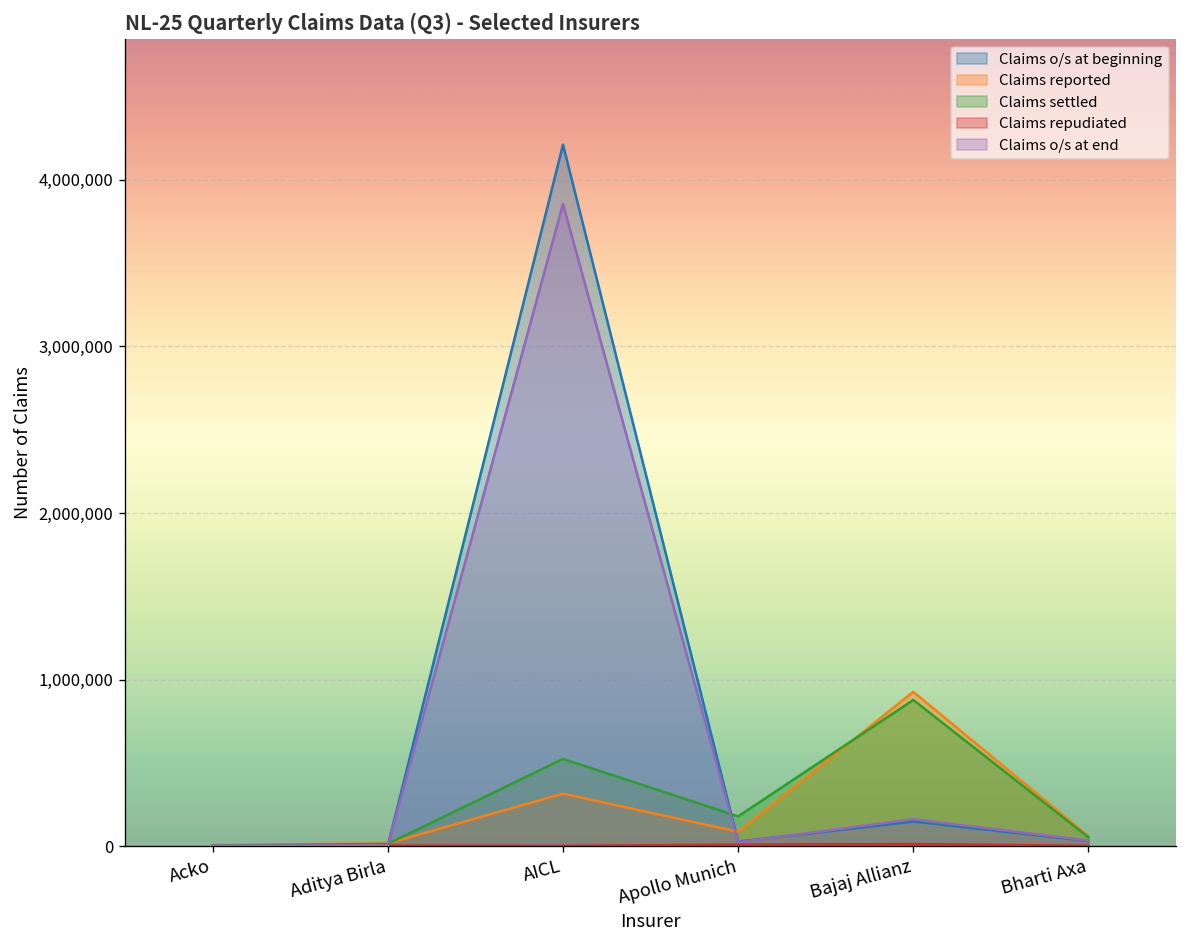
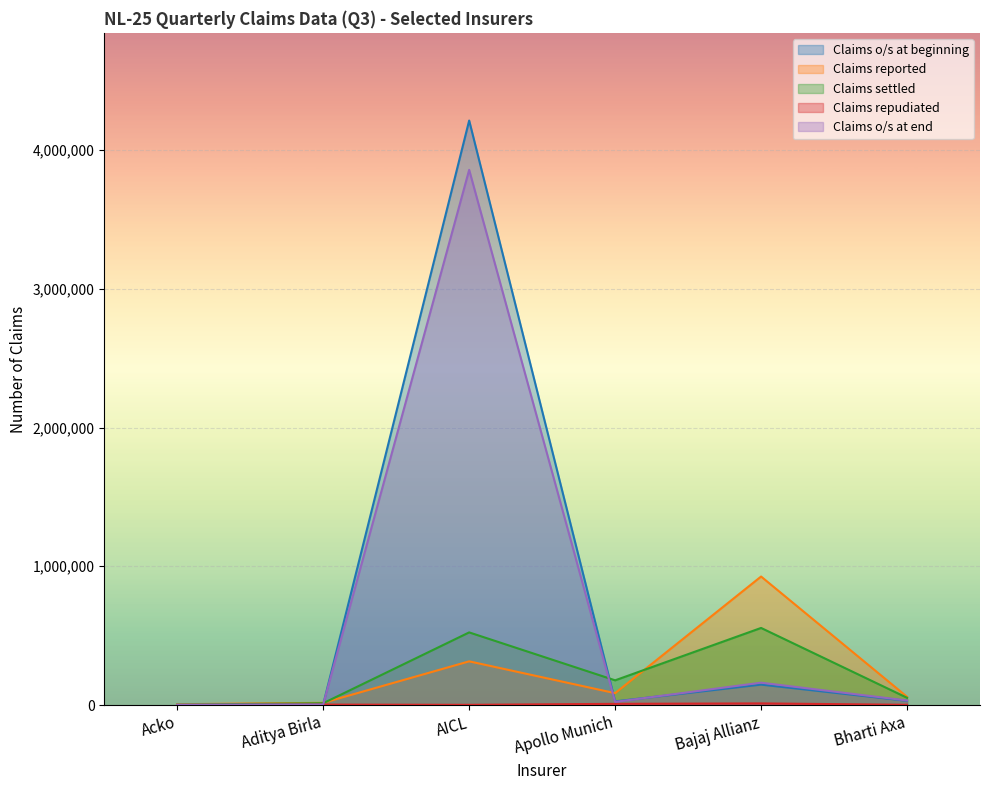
  {
    "Claims o/s at beginning": {
      "AICL": "4,210,000"
    },
    "Claims settled": {
      "AICL": "520,000",
      "Apollo Munich": "180,000",
-     "Bajaj Allianz": "880,000"
+     "Bajaj Allianz": "560,000"
    },
    "Claims o/s at end": {
      "AICL": "3,860,000"
    }
  }
